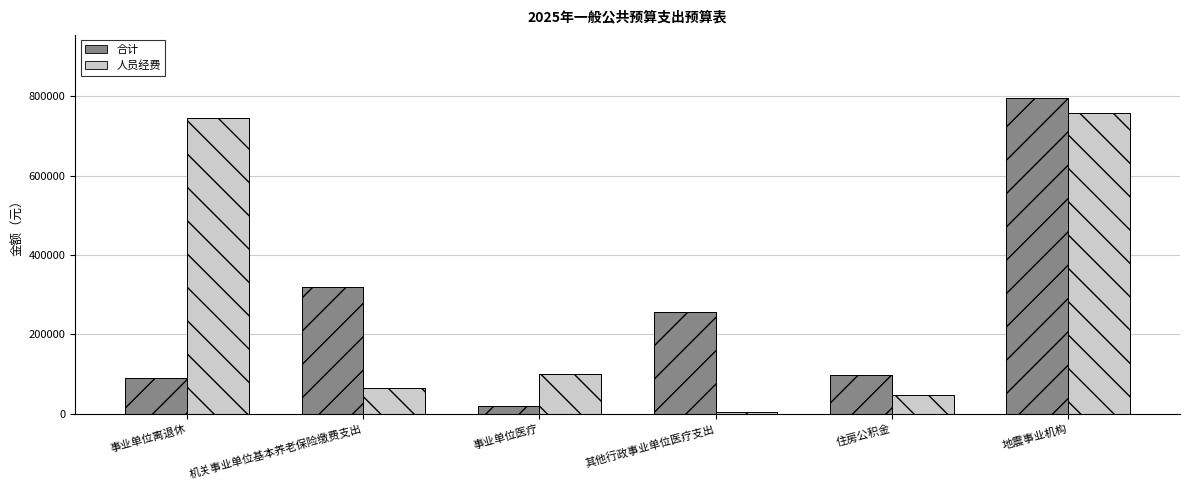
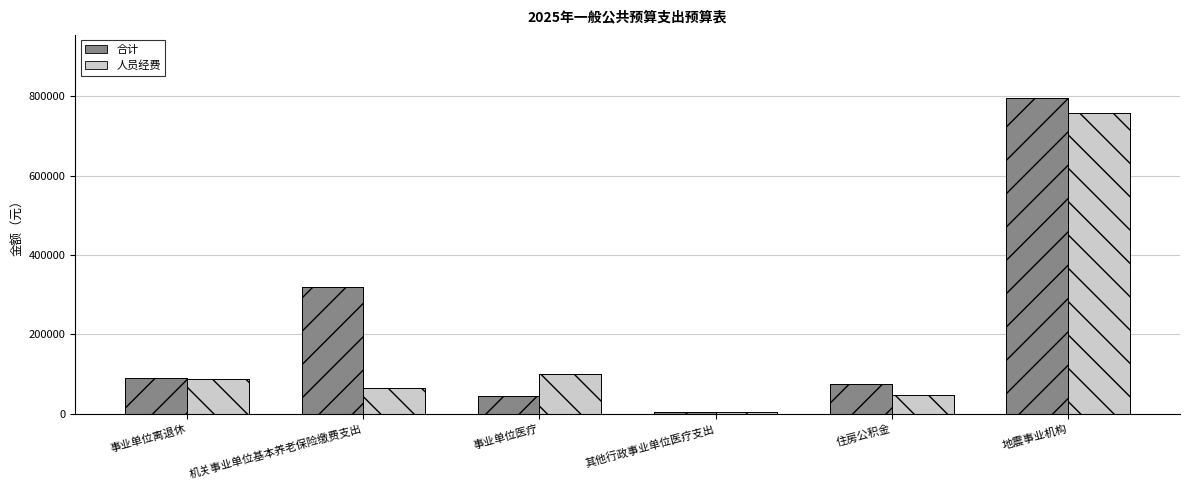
  {
    "合计": {
      "事业单位离退休": 90000,
      "机关事业单位基本养老保险缴费支出": 320000,
-     "事业单位医疗": 20000,
-     "其他行政事业单位医疗支出": 260000,
-     "住房公积金": 100000,
+     "事业单位医疗": 40000,
+     "其他行政事业单位医疗支出": 0,
+     "住房公积金": 80000,
      "地震事业机构": 800000
    },
    "人员经费": {
-     "事业单位离退休": 750000,
+     "事业单位离退休": 90000,
      "机关事业单位基本养老保险缴费支出": 70000,
      "事业单位医疗": 100000,
      "住房公积金": 50000,
      "地震事业机构": 760000
    }
  }
